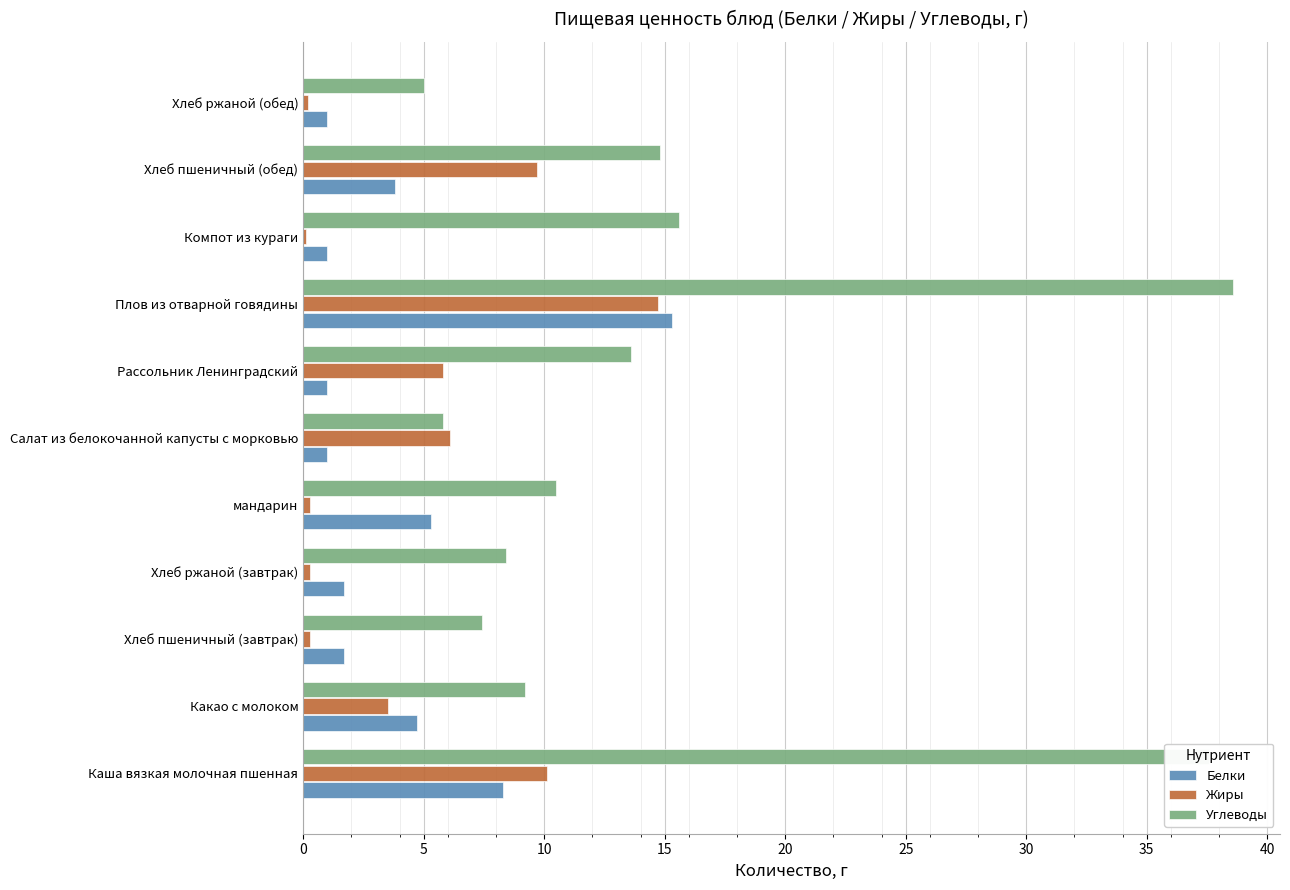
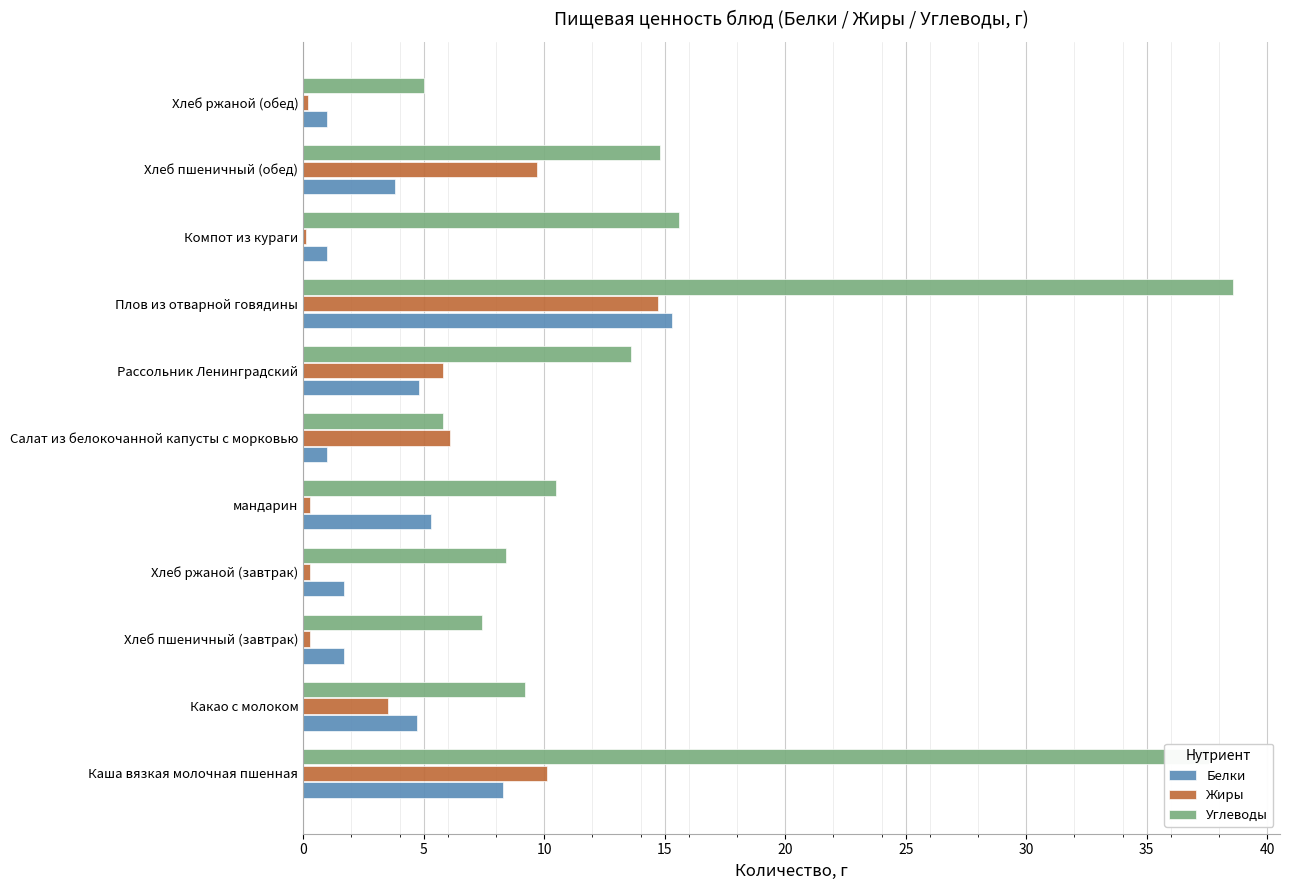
  {
    "Белки": {
      "Хлеб ржаной (обед)": 1.0,
      "Хлеб пшеничный (обед)": 3.8,
      "Компот из кураги": 1.0,
      "Плов из отварной говядины": 15.3,
-     "Рассольник Ленинградский": 1.0,
+     "Рассольник Ленинградский": 4.8,
      "Салат из белокочанной капусты с морковью": 1.0,
      "мандарин": 5.3,
      "Хлеб ржаной (завтрак)": 1.7,
      "Хлеб пшеничный (завтрак)": 1.7,
      "Какао с молоком": 4.7,
      "Каша вязкая молочная пшенная": 8.3
    },
    "Жиры": {
      "Хлеб ржаной (обед)": 0.2,
      "Хлеб пшеничный (обед)": 9.7,
      "Плов из отварной говядины": 14.7,
      "Рассольник Ленинградский": 5.8,
      "Салат из белокочанной капусты с морковью": 6.1,
      "мандарин": 0.3,
      "Хлеб ржаной (завтрак)": 0.3,
      "Хлеб пшеничный (завтрак)": 0.3,
      "Какао с молоком": 3.5,
      "Каша вязкая молочная пшенная": 10.1
    },
    "Углеводы": {
      "Хлеб ржаной (обед)": 5.0,
      "Хлеб пшеничный (обед)": 14.8,
      "Компот из кураги": 15.6,
      "Плов из отварной говядины": 38.6,
      "Рассольник Ленинградский": 13.6,
      "Салат из белокочанной капусты с морковью": 5.8,
      "мандарин": 10.5,
      "Хлеб ржаной (завтрак)": 8.4,
      "Хлеб пшеничный (завтрак)": 7.4,
      "Какао с молоком": 9.2
    }
  }
